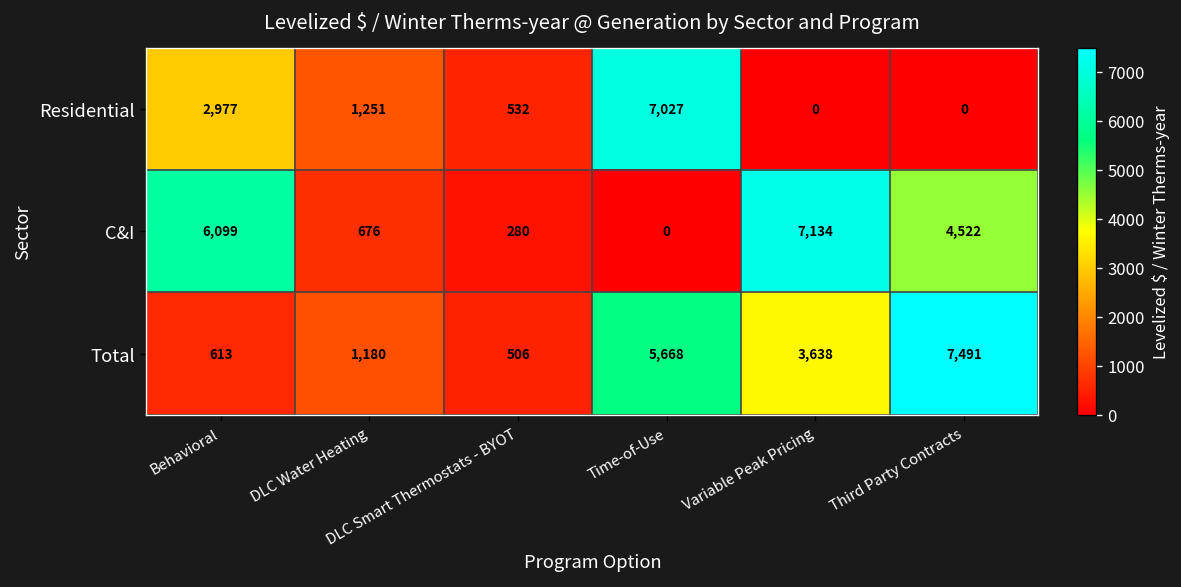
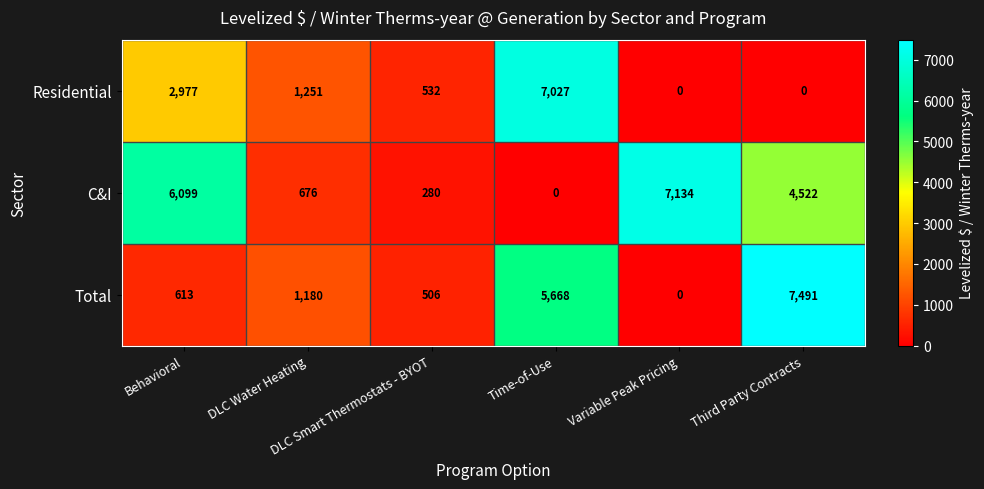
  {
    "Residential": {
      "Behavioral": "2,977",
      "DLC Water Heating": "1,251",
      "DLC Smart Thermostats - BYOT": "532",
      "Time-of-Use": "7,027",
      "Variable Peak Pricing": "0",
      "Third Party Contracts": "0"
    },
    "C&I": {
      "Behavioral": "6,099",
      "DLC Water Heating": "676",
      "DLC Smart Thermostats - BYOT": "280",
      "Time-of-Use": "0",
      "Variable Peak Pricing": "7,134",
      "Third Party Contracts": "4,522"
    },
    "Total": {
      "Behavioral": "613",
      "DLC Water Heating": "1,180",
      "DLC Smart Thermostats - BYOT": "506",
      "Time-of-Use": "5,668",
-     "Variable Peak Pricing": "3,638",
+     "Variable Peak Pricing": "0",
      "Third Party Contracts": "7,491"
    }
  }
